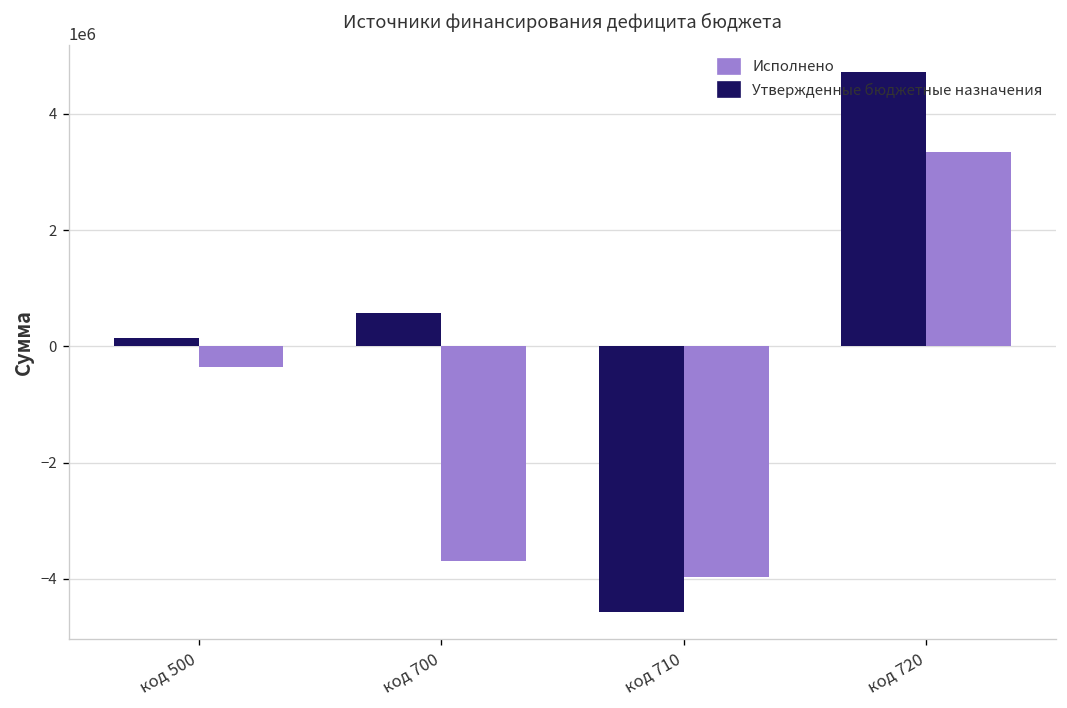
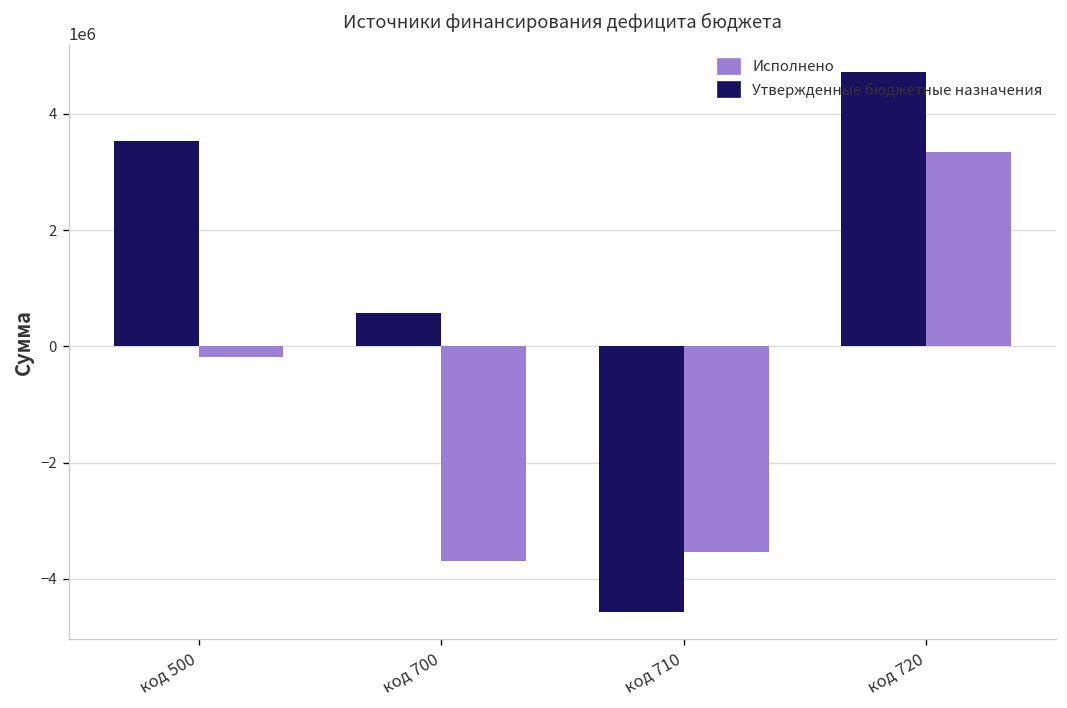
  {
    "Утвержденные бюджетные назначения": {
-     "код 500": 100000,
+     "код 500": 3500000,
      "код 700": 600000,
      "код 710": -4600000,
      "код 720": 4700000
    },
    "Исполнено": {
-     "код 500": -400000,
+     "код 500": -200000,
      "код 700": -3700000,
-     "код 710": -4000000,
+     "код 710": -3500000,
      "код 720": 3300000
    }
  }
